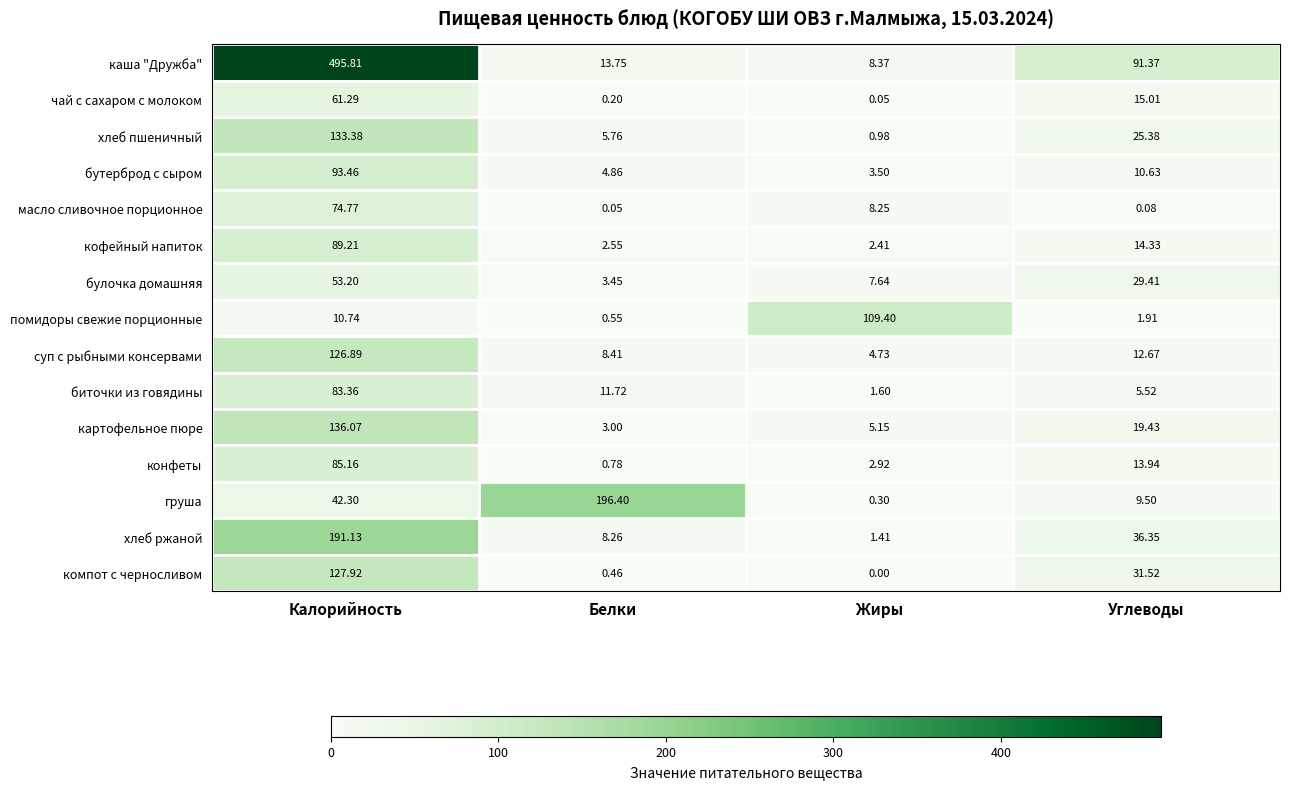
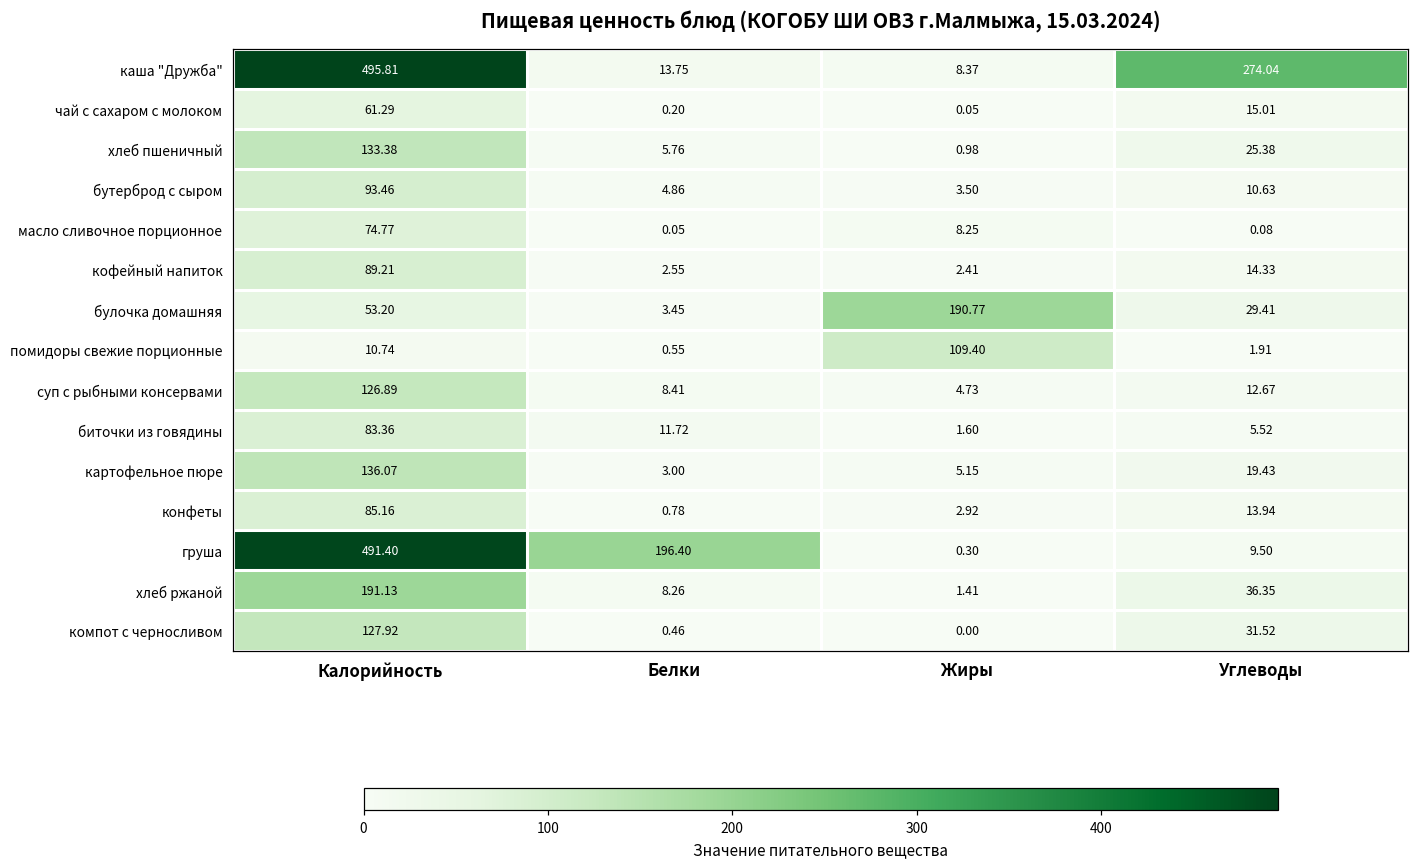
  {
    "каша \"Дружба\"": {
      "Калорийность": 495.81,
      "Белки": 13.75,
      "Жиры": 8.37,
-     "Углеводы": 91.37
+     "Углеводы": 274.04
    },
    "чай с сахаром с молоком": {
      "Калорийность": 61.29,
      "Белки": 0.20,
      "Жиры": 0.05,
      "Углеводы": 15.01
    },
    "хлеб пшеничный": {
      "Калорийность": 133.38,
      "Белки": 5.76,
      "Жиры": 0.98,
      "Углеводы": 25.38
    },
    "бутерброд с сыром": {
      "Калорийность": 93.46,
      "Белки": 4.86,
      "Жиры": 3.50,
      "Углеводы": 10.63
    },
    "масло сливочное порционное": {
      "Калорийность": 74.77,
      "Белки": 0.05,
      "Жиры": 8.25,
      "Углеводы": 0.08
    },
    "кофейный напиток": {
      "Калорийность": 89.21,
      "Белки": 2.55,
      "Жиры": 2.41,
      "Углеводы": 14.33
    },
    "булочка домашняя": {
      "Калорийность": 53.20,
      "Белки": 3.45,
-     "Жиры": 7.64,
+     "Жиры": 190.77,
      "Углеводы": 29.41
    },
    "помидоры свежие порционные": {
      "Калорийность": 10.74,
      "Белки": 0.55,
      "Жиры": 109.40,
      "Углеводы": 1.91
    },
    "суп с рыбными консервами": {
      "Калорийность": 126.89,
      "Белки": 8.41,
      "Жиры": 4.73,
      "Углеводы": 12.67
    },
    "биточки из говядины": {
      "Калорийность": 83.36,
      "Белки": 11.72,
      "Жиры": 1.60,
      "Углеводы": 5.52
    },
    "картофельное пюре": {
      "Калорийность": 136.07,
      "Белки": 3.00,
      "Жиры": 5.15,
      "Углеводы": 19.43
    },
    "конфеты": {
      "Калорийность": 85.16,
      "Белки": 0.78,
      "Жиры": 2.92,
      "Углеводы": 13.94
    },
    "груша": {
-     "Калорийность": 42.30,
+     "Калорийность": 491.40,
      "Белки": 196.40,
      "Жиры": 0.30,
      "Углеводы": 9.50
    },
    "хлеб ржаной": {
      "Калорийность": 191.13,
      "Белки": 8.26,
      "Жиры": 1.41,
      "Углеводы": 36.35
    },
    "компот с черносливом": {
      "Калорийность": 127.92,
      "Белки": 0.46,
      "Жиры": 0.00,
      "Углеводы": 31.52
    }
  }
